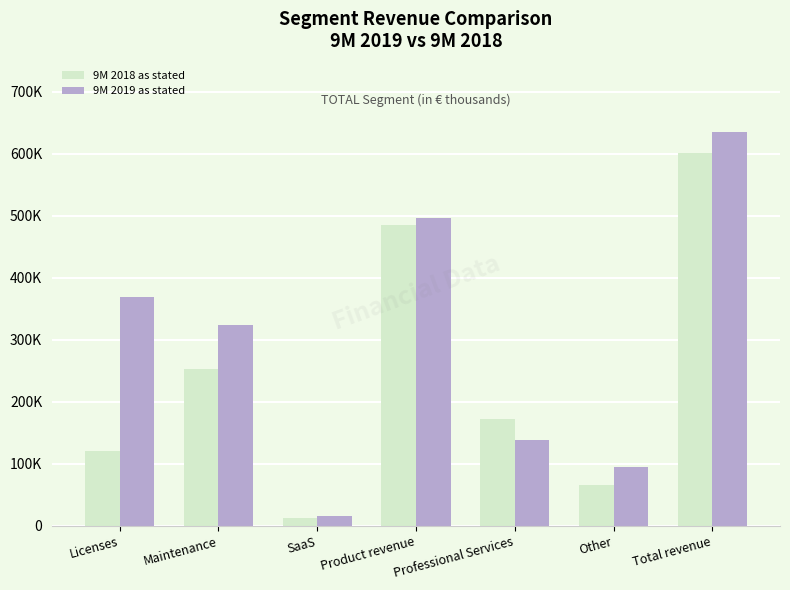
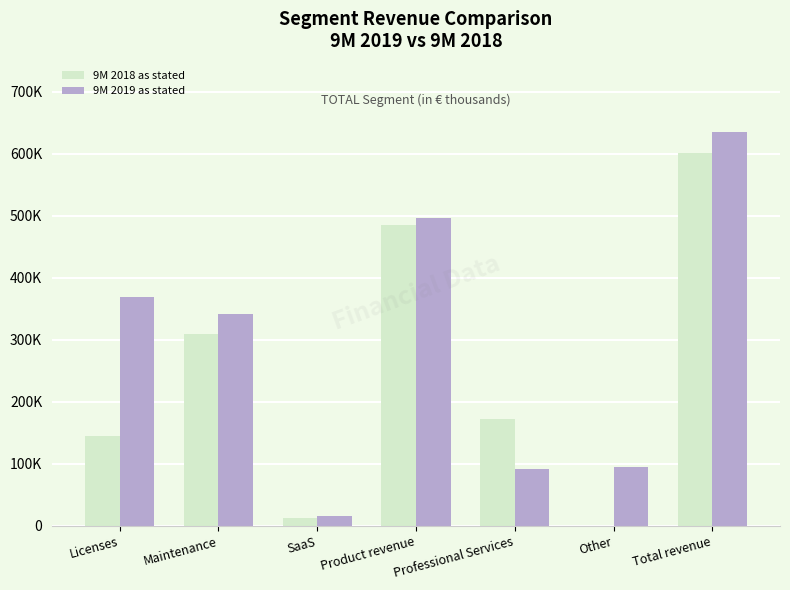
  {
    "9M 2018 as stated": {
-     "Licenses": 120000,
-     "Maintenance": 250000,
+     "Licenses": 140000,
+     "Maintenance": 310000,
      "SaaS": 10000,
      "Product revenue": 490000,
      "Professional Services": 170000,
-     "Other": 70000,
+     "Other": 0,
      "Total revenue": 600000
    },
    "9M 2019 as stated": {
      "Licenses": 370000,
-     "Maintenance": 320000,
+     "Maintenance": 340000,
      "SaaS": 20000,
      "Product revenue": 500000,
-     "Professional Services": 140000,
+     "Professional Services": 90000,
      "Other": 90000,
      "Total revenue": 640000
    }
  }
